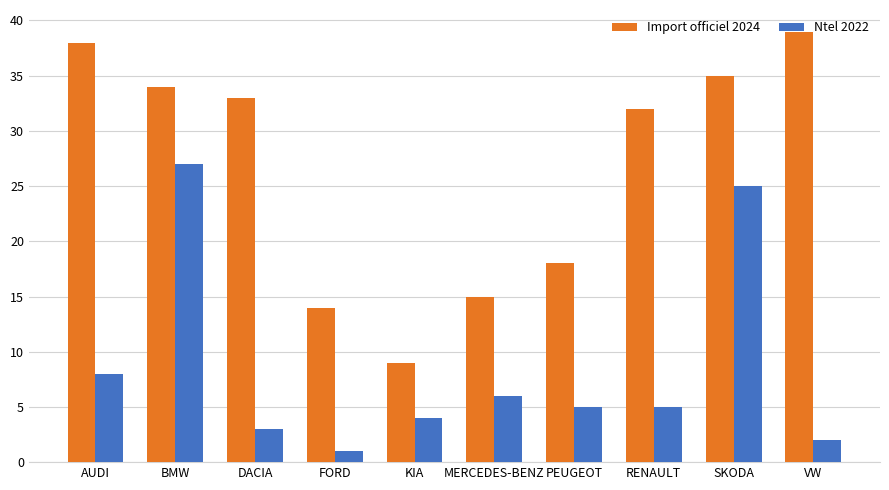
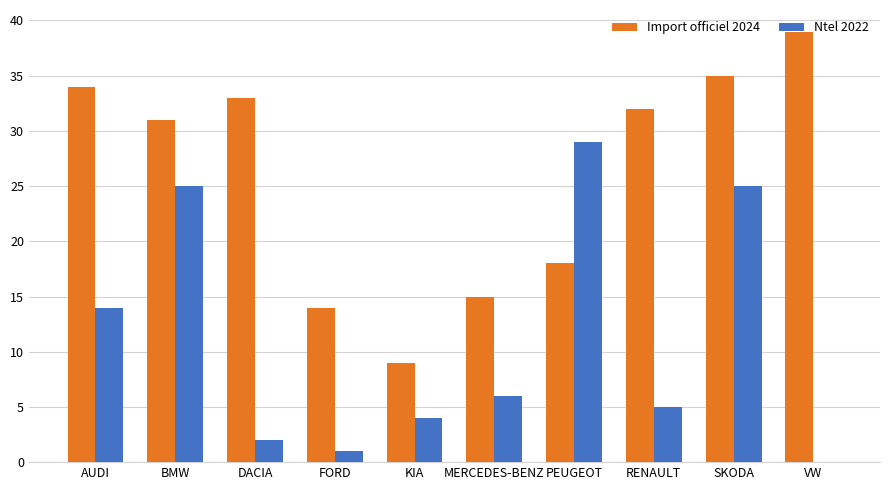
  {
    "Import officiel 2024": {
-     "AUDI": 38,
-     "BMW": 34,
+     "AUDI": 34,
+     "BMW": 31,
      "DACIA": 33,
      "FORD": 14,
      "KIA": 9,
      "MERCEDES-BENZ": 15,
      "PEUGEOT": 18,
      "RENAULT": 32,
      "SKODA": 35,
      "VW": 39
    },
    "Ntel 2022": {
-     "AUDI": 8,
-     "BMW": 27,
-     "DACIA": 3,
+     "AUDI": 14,
+     "BMW": 25,
+     "DACIA": 2,
      "FORD": 1,
      "KIA": 4,
      "MERCEDES-BENZ": 6,
-     "PEUGEOT": 5,
+     "PEUGEOT": 29,
      "RENAULT": 5,
      "SKODA": 25,
-     "VW": 2
+     "VW": 0
    }
  }
